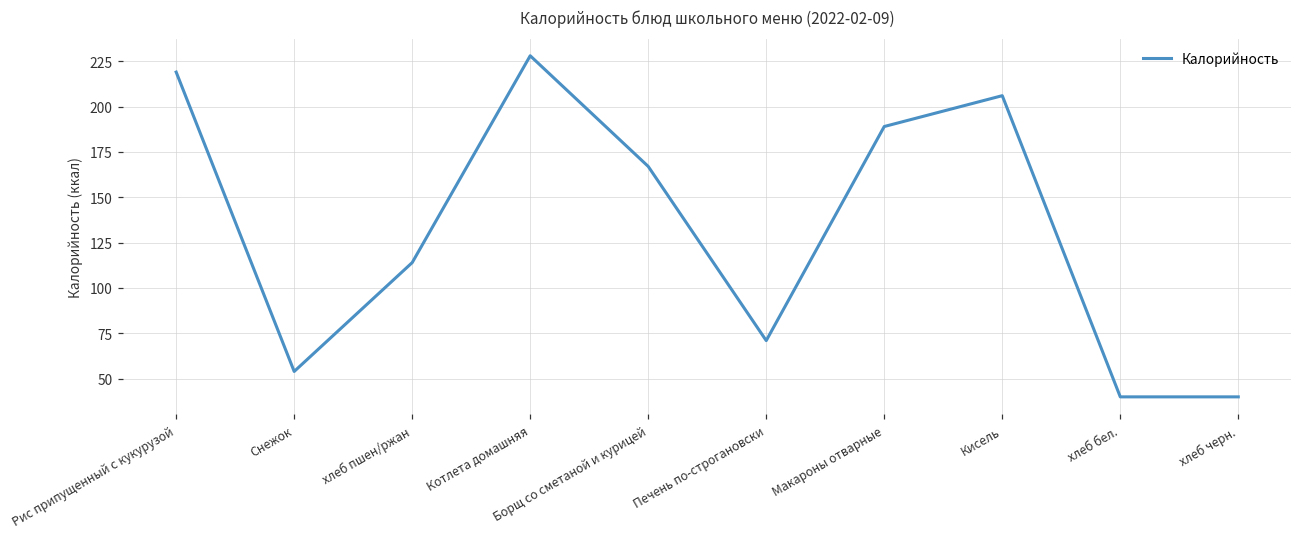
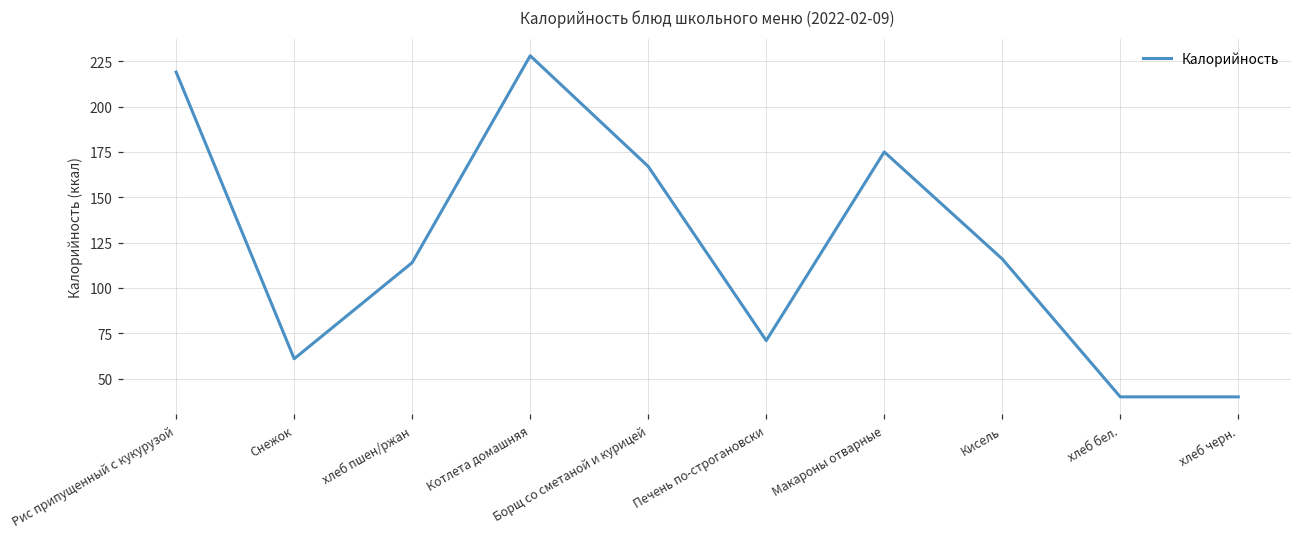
  {
    "Рис припущенный с кукурузой": 219,
-   "Снежок": 54,
+   "Снежок": 61,
    "хлеб пшен/ржан": 114,
    "Котлета домашняя": 228,
    "Борщ со сметаной и курицей": 167,
    "Печень по-строгановски": 71,
-   "Макароны отварные": 189,
-   "Кисель": 206,
+   "Макароны отварные": 175,
+   "Кисель": 116,
    "хлеб бел.": 40,
    "хлеб черн.": 40
  }
